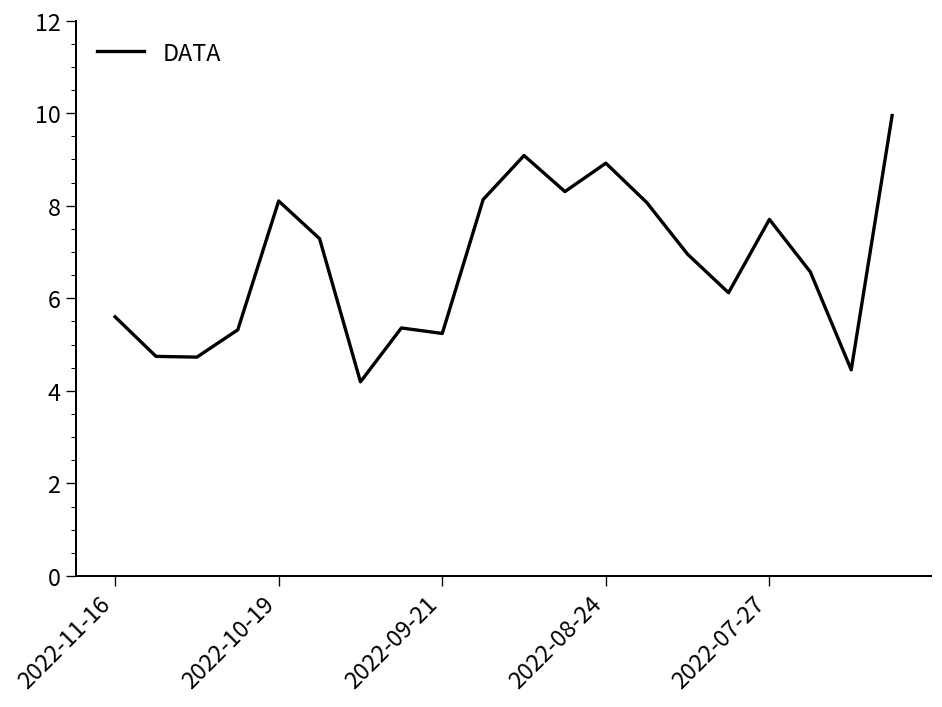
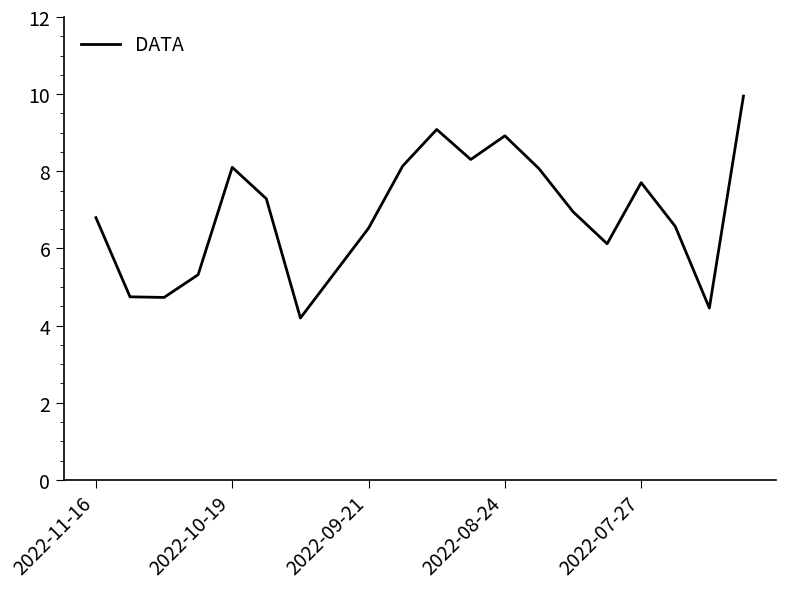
  {
-   "2022-11-16": 5.6,
+   "2022-11-16": 6.8,
    "2022-10-19": 8.1,
-   "2022-09-21": 5.2,
+   "2022-09-21": 6.5,
    "2022-08-24": 8.9,
    "2022-07-27": 7.7
  }
